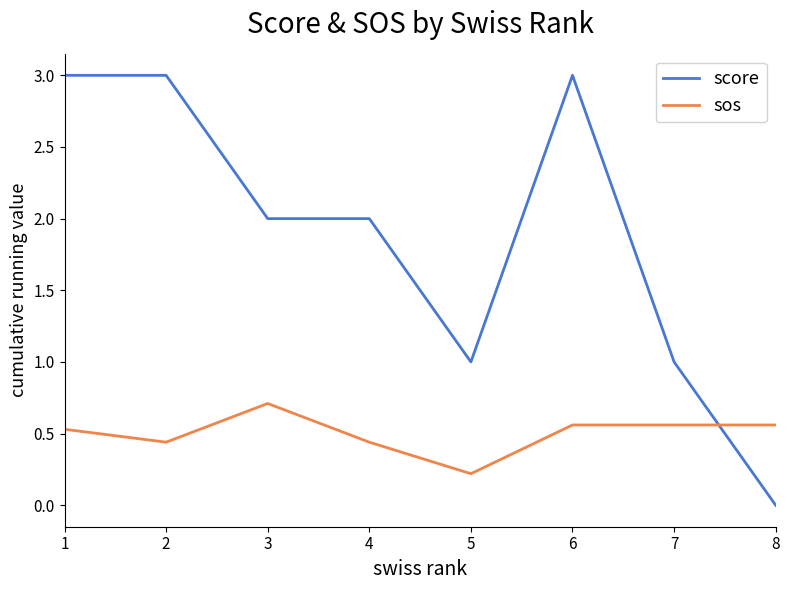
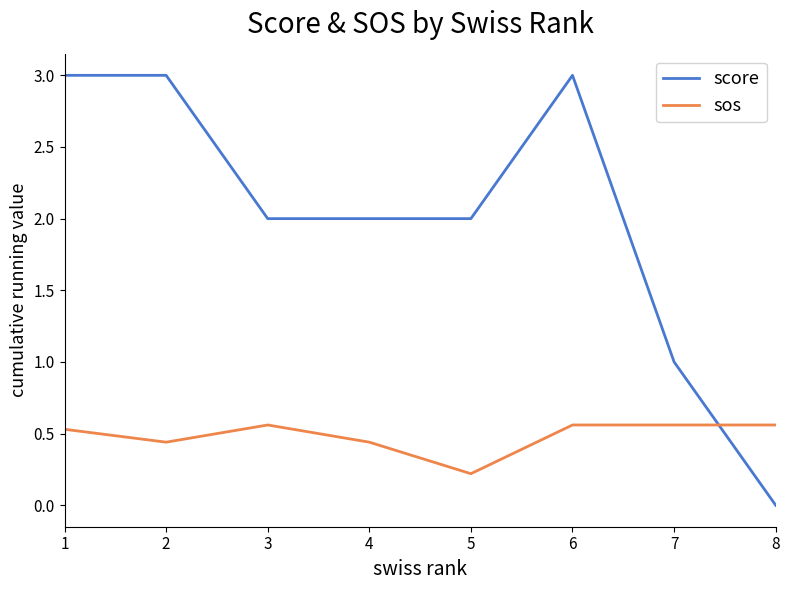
  {
    "score": {
      "1": 3,
      "2": 3,
      "3": 2,
      "4": 2,
-     "5": 1,
+     "5": 2,
      "6": 3,
      "7": 1,
      "8": 0
    },
    "sos": {
      "1": 0.53,
      "2": 0.44,
-     "3": 0.71,
+     "3": 0.56,
      "4": 0.44,
      "5": 0.22,
      "6": 0.56,
      "7": 0.56,
      "8": 0.56
    }
  }
